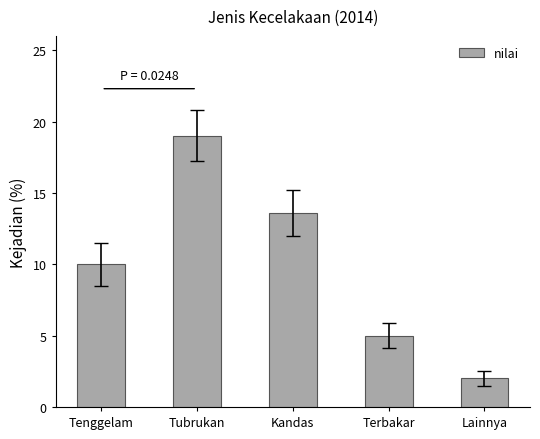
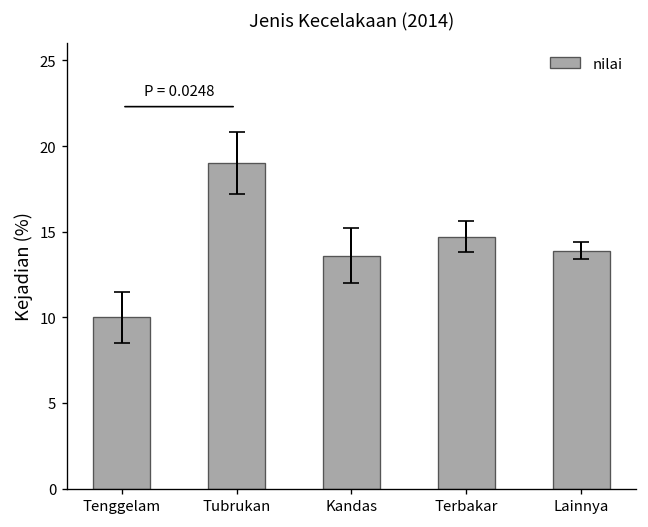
  {
    "nilai": {
      "Tenggelam": 10.0,
      "Tubrukan": 19.0,
      "Kandas": 13.6,
-     "Terbakar": 5.0,
-     "Lainnya": 2.0
+     "Terbakar": 14.7,
+     "Lainnya": 13.9
    }
  }
